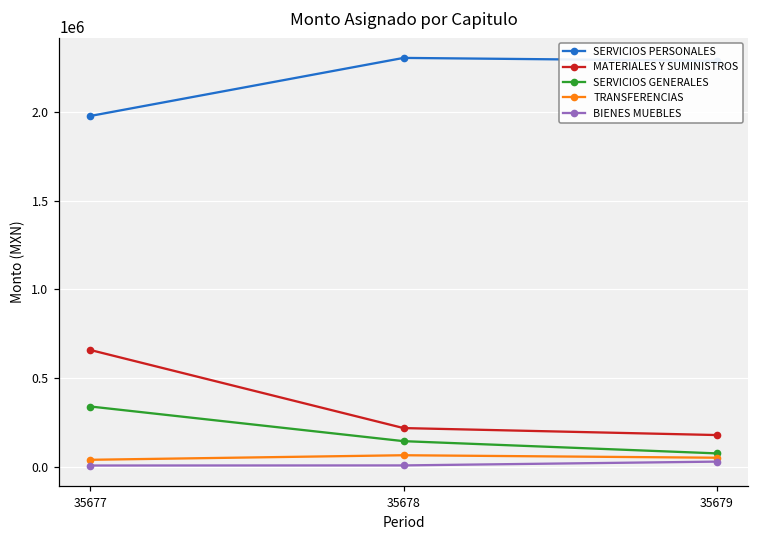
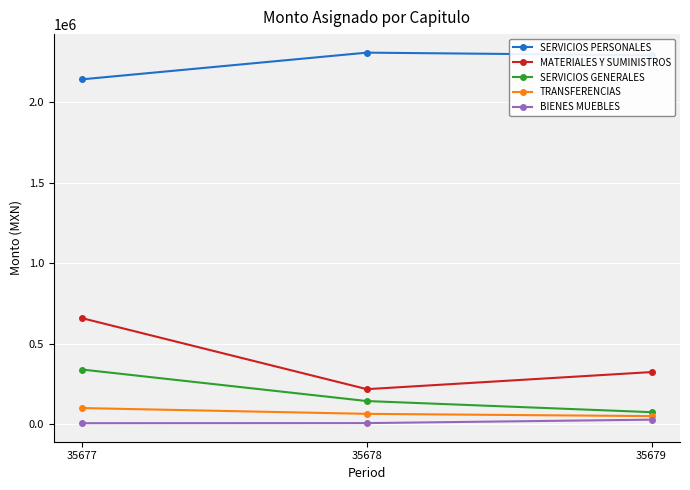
  {
    "SERVICIOS PERSONALES": {
-     "35677": 1980000,
+     "35677": 2140000,
      "35678": 2310000
    },
    "MATERIALES Y SUMINISTROS": {
      "35677": 660000,
      "35678": 220000,
-     "35679": 180000
+     "35679": 320000
    },
    "SERVICIOS GENERALES": {
      "35677": 340000,
      "35678": 140000,
      "35679": 70000
    },
    "TRANSFERENCIAS": {
-     "35677": 40000,
+     "35677": 100000,
      "35678": 60000,
      "35679": 50000
    },
    "BIENES MUEBLES": {
      "35677": 10000,
      "35678": 10000,
      "35679": 30000
    }
  }
